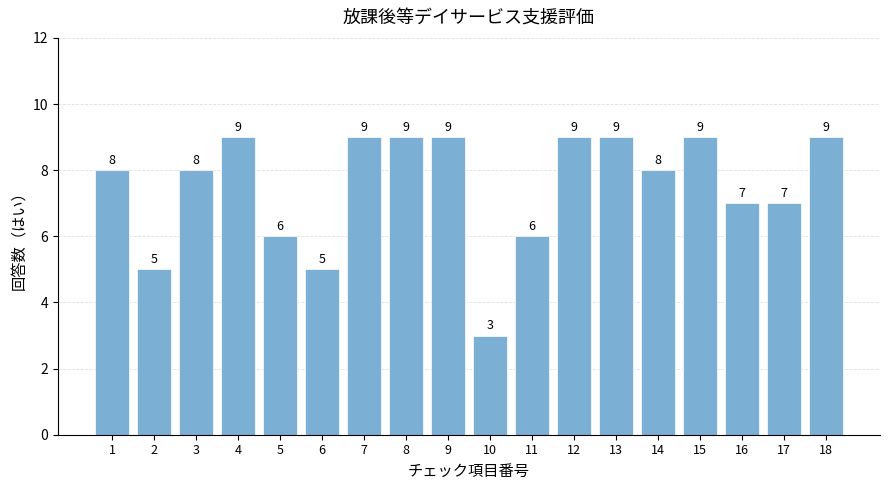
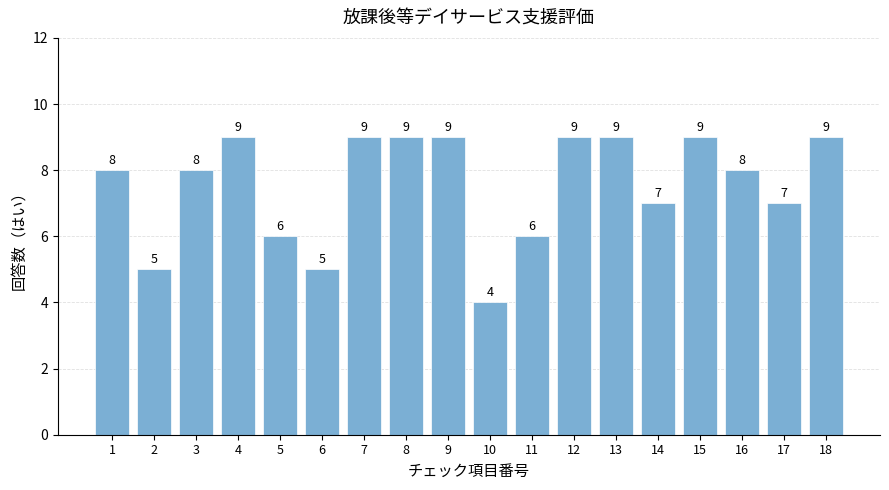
  {
    "1": 8,
    "2": 5,
    "3": 8,
    "4": 9,
    "5": 6,
    "6": 5,
    "7": 9,
    "8": 9,
    "9": 9,
-   "10": 3,
+   "10": 4,
    "11": 6,
    "12": 9,
    "13": 9,
-   "14": 8,
+   "14": 7,
    "15": 9,
-   "16": 7,
+   "16": 8,
    "17": 7,
    "18": 9
  }
